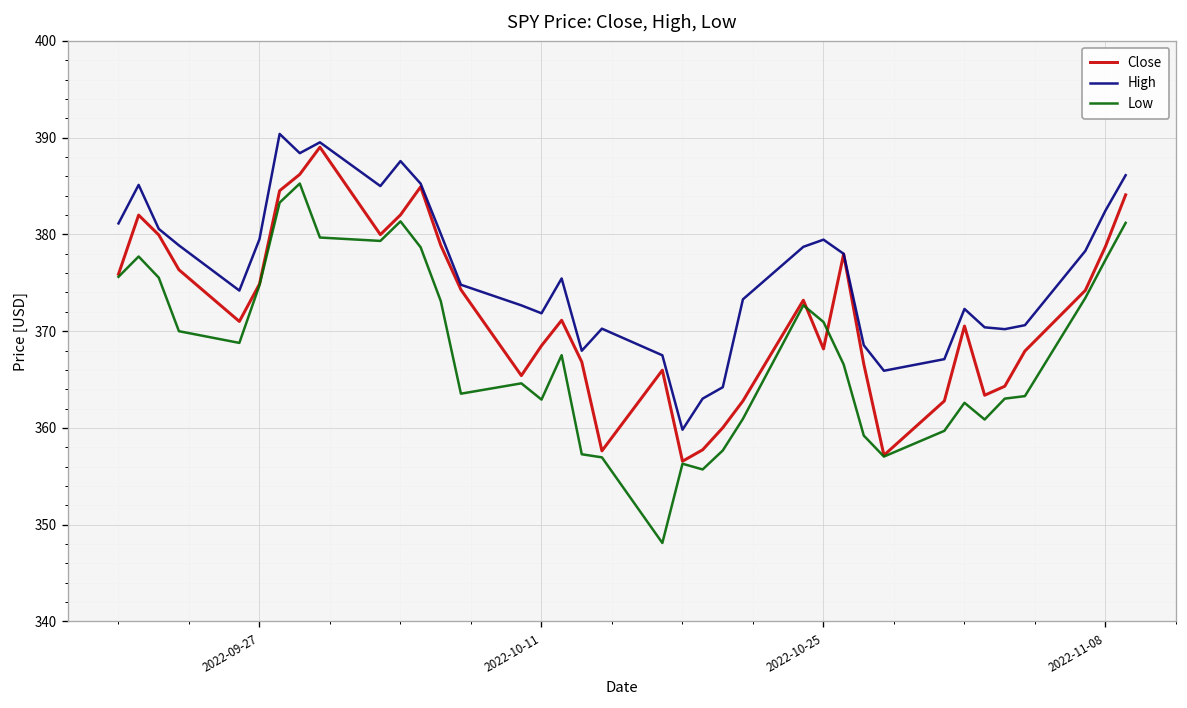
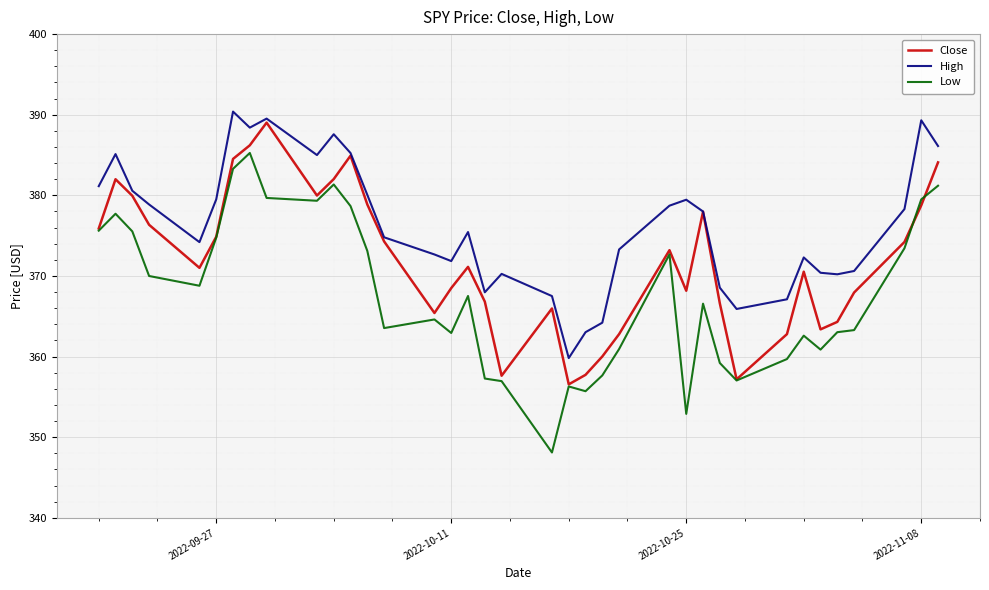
  {
    "Close": {
      "2022-10-11": 369,
      "2022-10-25": 368,
      "2022-11-08": 379
    },
    "High": {
      "2022-09-27": 380,
      "2022-10-11": 372,
      "2022-10-25": 379,
-     "2022-11-08": 382
+     "2022-11-08": 389
    },
    "Low": {
      "2022-10-11": 363,
-     "2022-10-25": 371,
-     "2022-11-08": 377
+     "2022-10-25": 353,
+     "2022-11-08": 380
    }
  }
